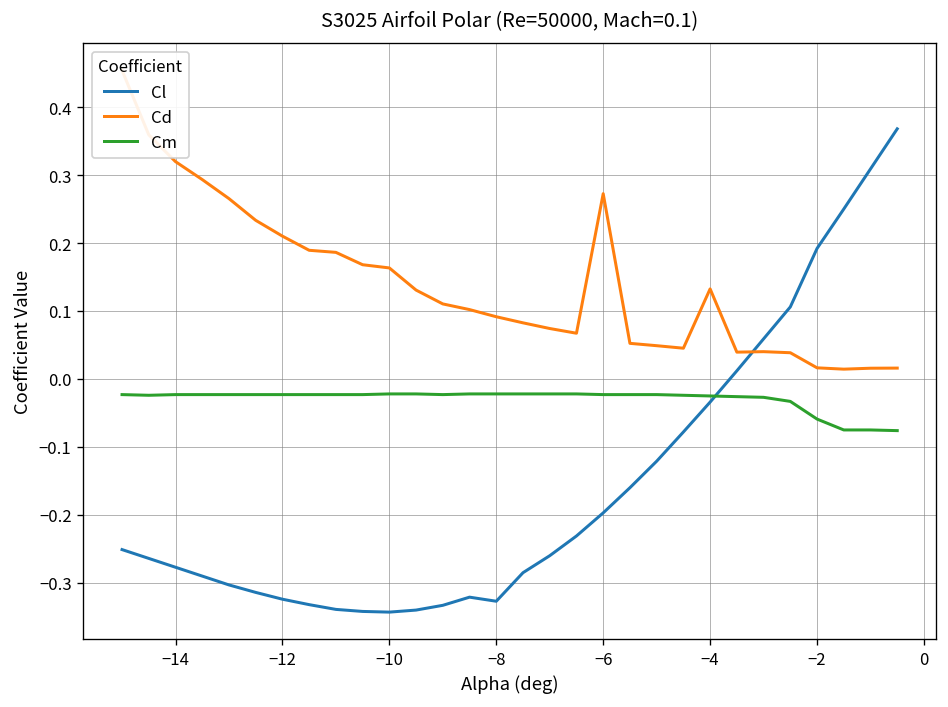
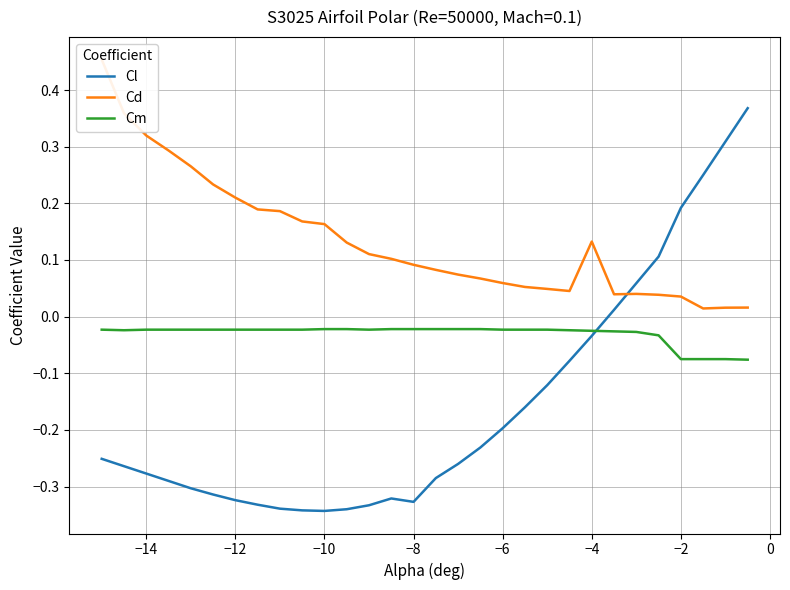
  {
    "Cl": {
      "−14": -0.28,
      "−12": -0.32,
      "−10": -0.34,
      "−8": -0.33,
      "−6": -0.20,
      "−4": -0.03,
      "−2": 0.19
    },
    "Cd": {
      "−14": 0.32,
      "−12": 0.21,
      "−10": 0.16,
      "−8": 0.09,
-     "−6": 0.27,
+     "−6": 0.06,
      "−4": 0.13,
-     "−2": 0.02
+     "−2": 0.04
    },
    "Cm": {
      "−14": -0.02,
      "−12": -0.02,
      "−10": -0.02,
      "−8": -0.02,
      "−6": -0.02,
      "−4": -0.03,
-     "−2": -0.06
+     "−2": -0.08
    }
  }
